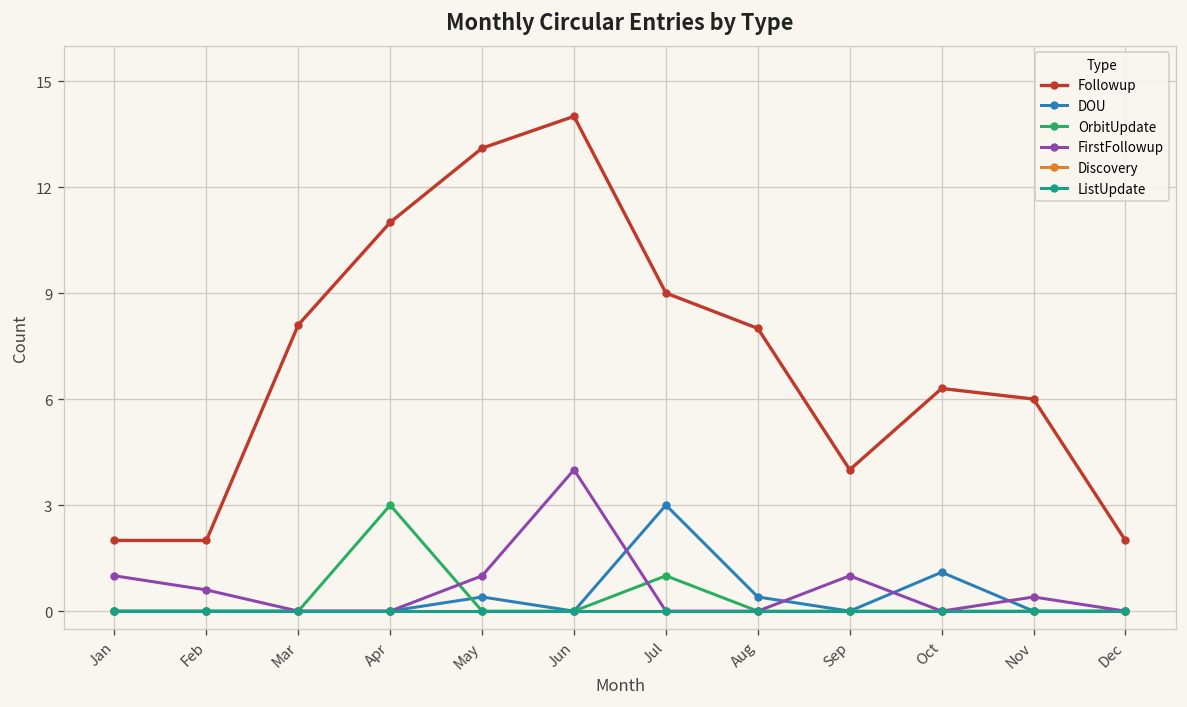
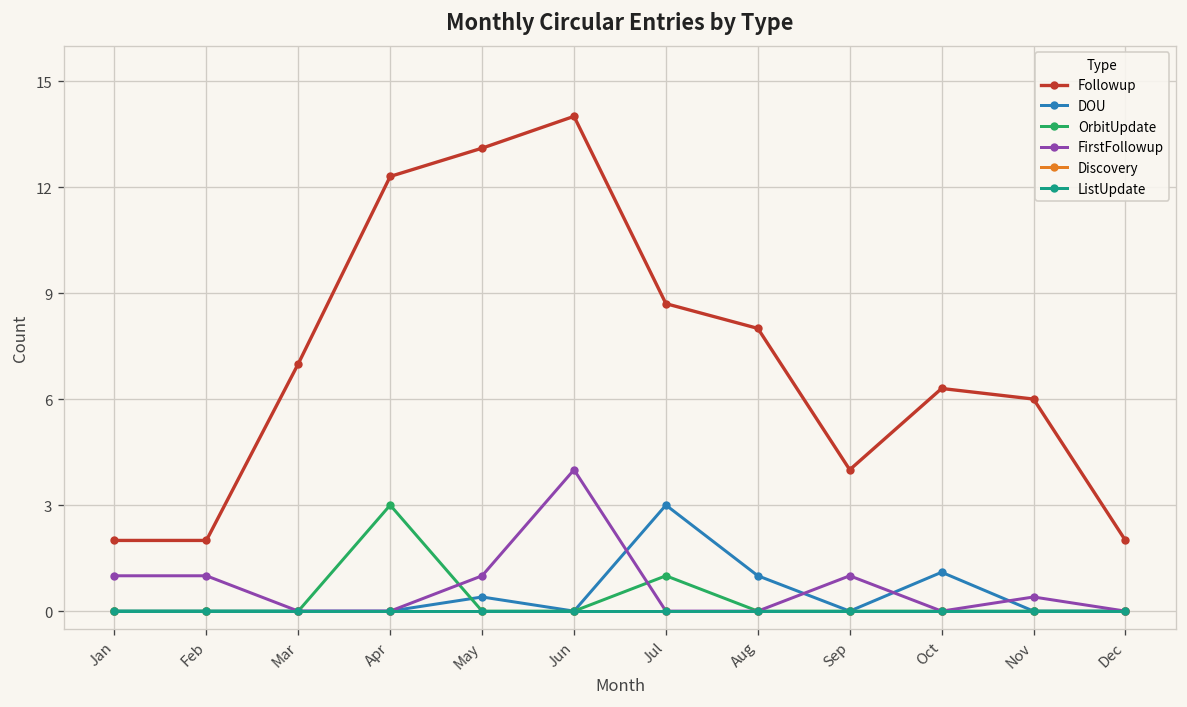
  {
    "Followup": {
      "Jan": 2.0,
      "Feb": 2.0,
-     "Mar": 8.1,
-     "Apr": 11.0,
+     "Mar": 7.0,
+     "Apr": 12.3,
      "May": 13.1,
      "Jun": 14.0,
-     "Jul": 9.0,
+     "Jul": 8.7,
      "Aug": 8.0,
      "Sep": 4.0,
      "Oct": 6.3,
      "Nov": 6.0,
      "Dec": 2.0
    },
    "DOU": {
      "May": 0.4,
      "Jul": 3.0,
-     "Aug": 0.4,
+     "Aug": 1.0,
      "Oct": 1.1
    },
    "FirstFollowup": {
      "Jan": 1.0,
-     "Feb": 0.6,
+     "Feb": 1.0,
      "May": 1.0,
      "Jun": 4.0,
      "Sep": 1.0,
      "Nov": 0.4
    }
  }
